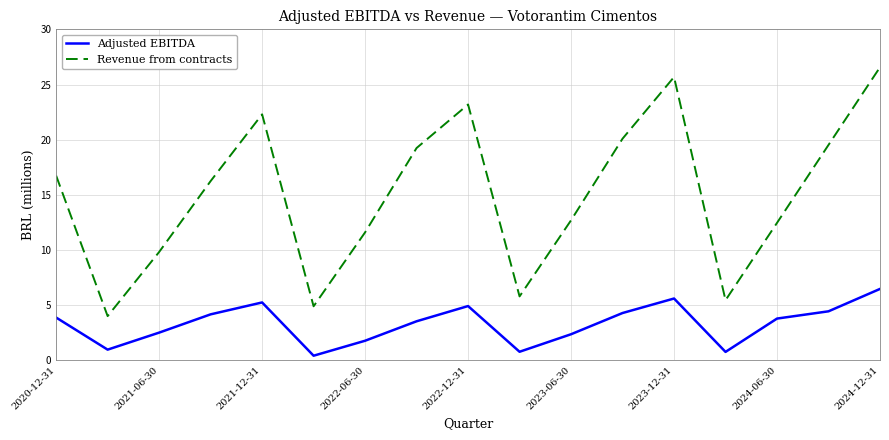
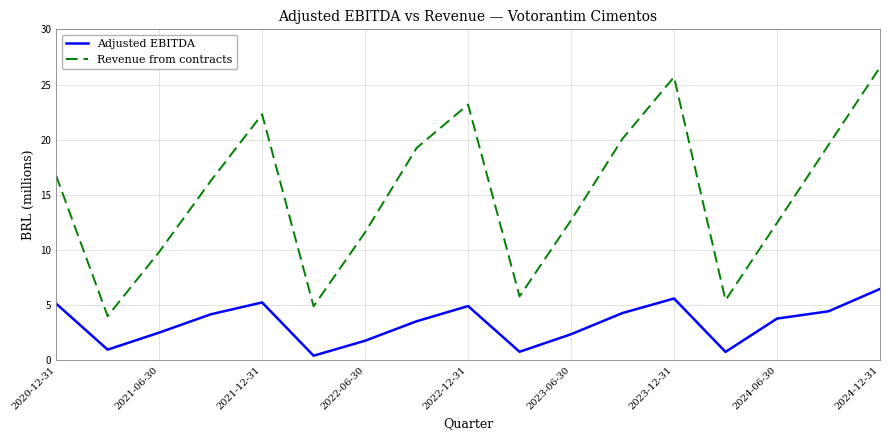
  {
    "Adjusted EBITDA": {
-     "2020-12-31": 3.9,
+     "2020-12-31": 5.1,
      "2021-06-30": 2.5,
      "2021-12-31": 5.2,
      "2022-06-30": 1.8,
      "2022-12-31": 4.9,
      "2023-06-30": 2.4,
      "2023-12-31": 5.6,
      "2024-06-30": 3.8,
      "2024-12-31": 6.5
    },
    "Revenue from contracts": {
      "2020-12-31": 16.7,
      "2021-06-30": 9.8,
      "2021-12-31": 22.3,
      "2022-06-30": 11.6,
      "2022-12-31": 23.2,
      "2023-06-30": 12.7,
      "2023-12-31": 25.7,
      "2024-06-30": 12.5,
      "2024-12-31": 26.6
    }
  }
